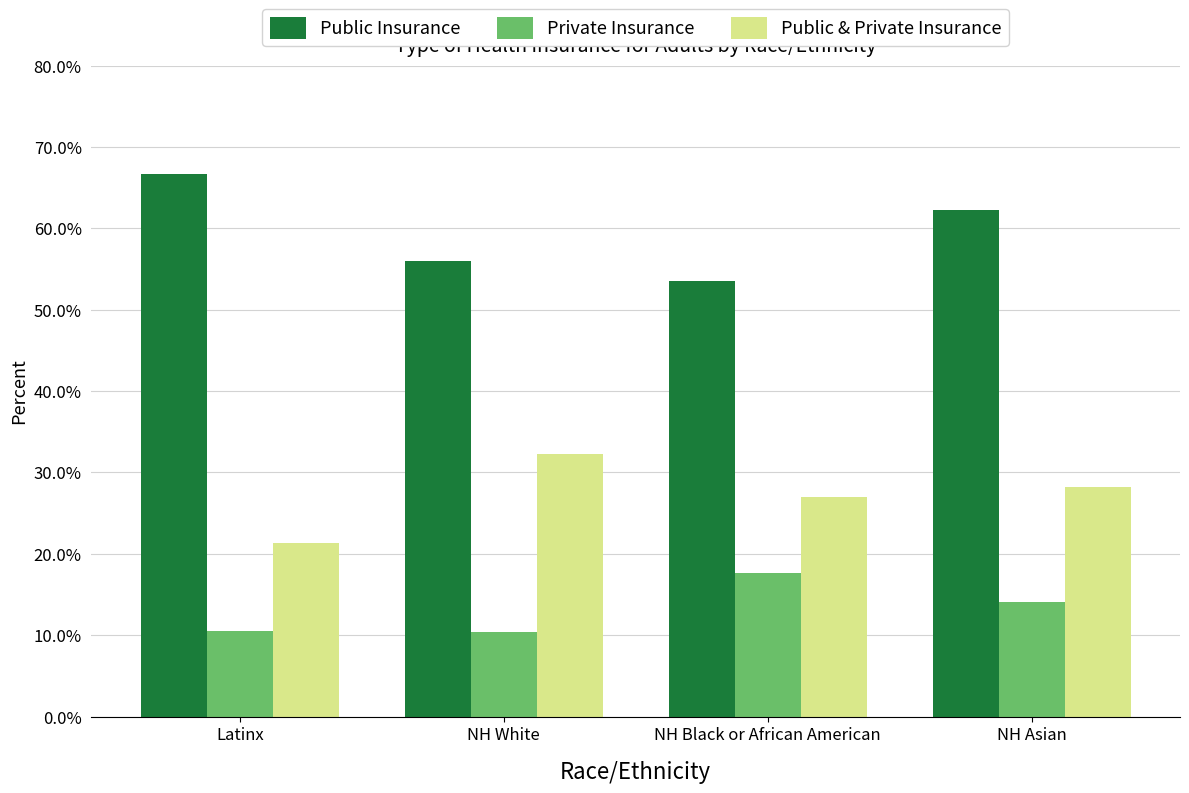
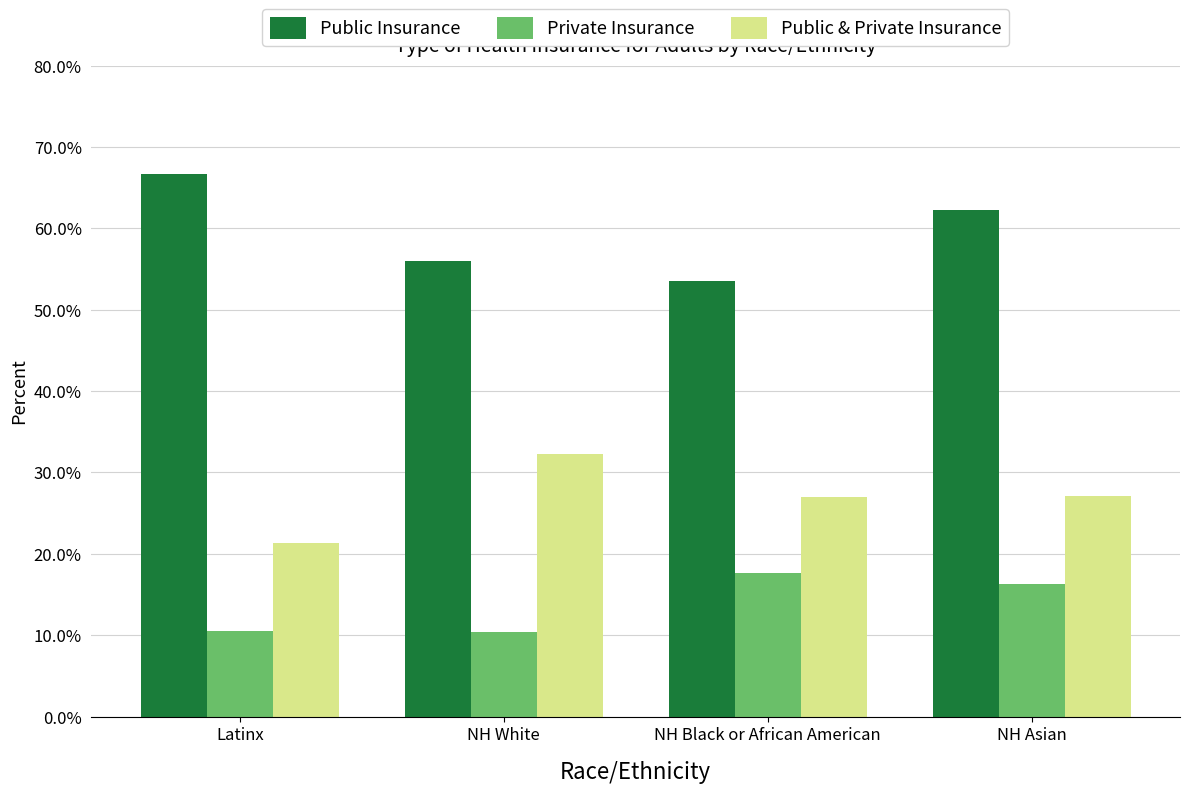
  {
    "Public Insurance": {
      "Latinx": "67%",
      "NH White": "56%",
      "NH Black or African American": "54%",
      "NH Asian": "62%"
    },
    "Private Insurance": {
      "Latinx": "11%",
      "NH White": "10%",
      "NH Black or African American": "18%",
-     "NH Asian": "14%"
+     "NH Asian": "16%"
    },
    "Public & Private Insurance": {
      "Latinx": "21%",
      "NH White": "32%",
      "NH Black or African American": "27%",
-     "NH Asian": "28%"
+     "NH Asian": "27%"
    }
  }
